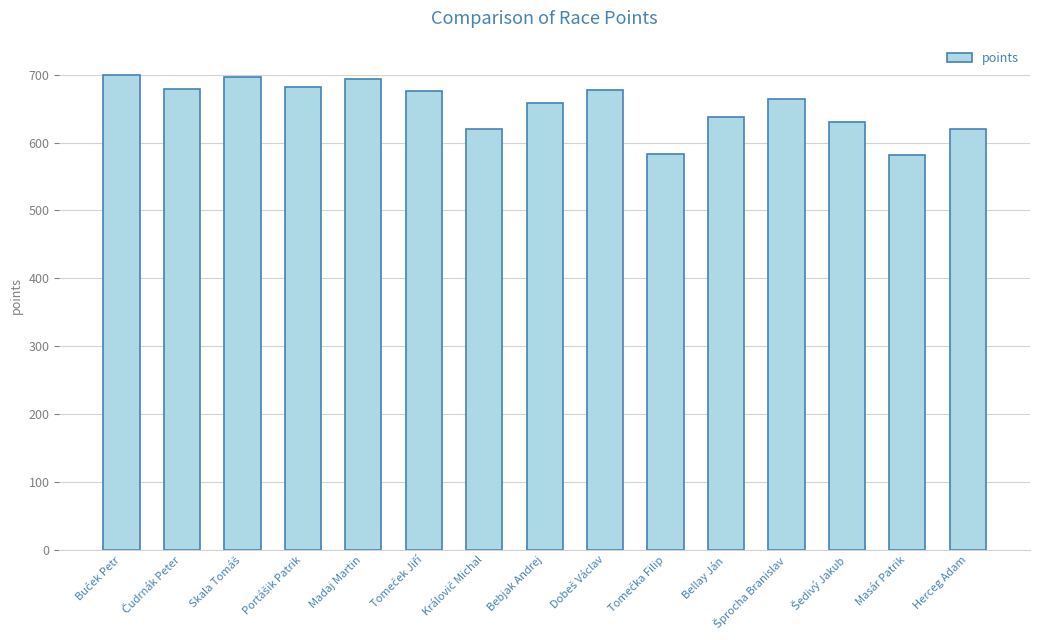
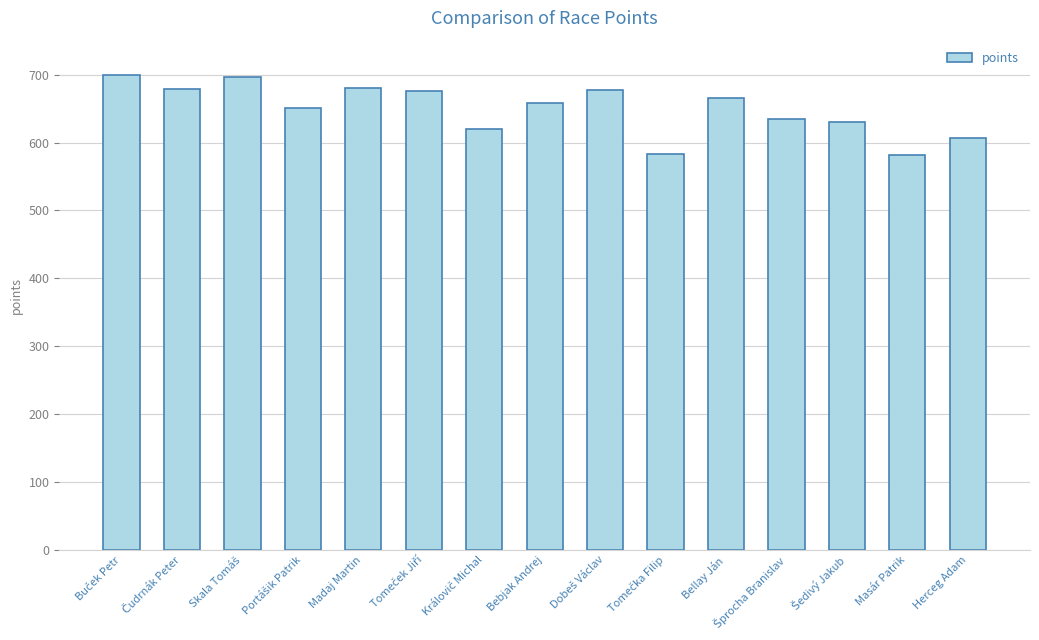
  {
    "Buček Petr": 700,
    "Čudrnák Peter": 680,
    "Skala Tomáš": 700,
-   "Portášik Patrik": 680,
-   "Madaj Martin": 690,
+   "Portášik Patrik": 650,
+   "Madaj Martin": 680,
    "Tomeček Jiří": 680,
    "Královič Michal": 620,
    "Bebjak Andrej": 660,
    "Dobeš Václav": 680,
    "Tomečka Filip": 580,
-   "Bellay Ján": 640,
-   "Šprocha Branislav": 660,
+   "Bellay Ján": 670,
+   "Šprocha Branislav": 630,
    "Šedivý Jakub": 630,
    "Masár Patrik": 580,
-   "Herceg Adam": 620
+   "Herceg Adam": 610
  }
